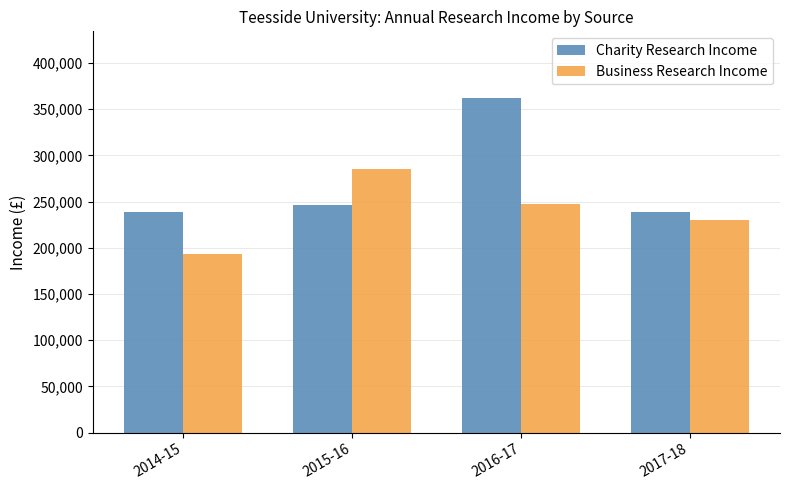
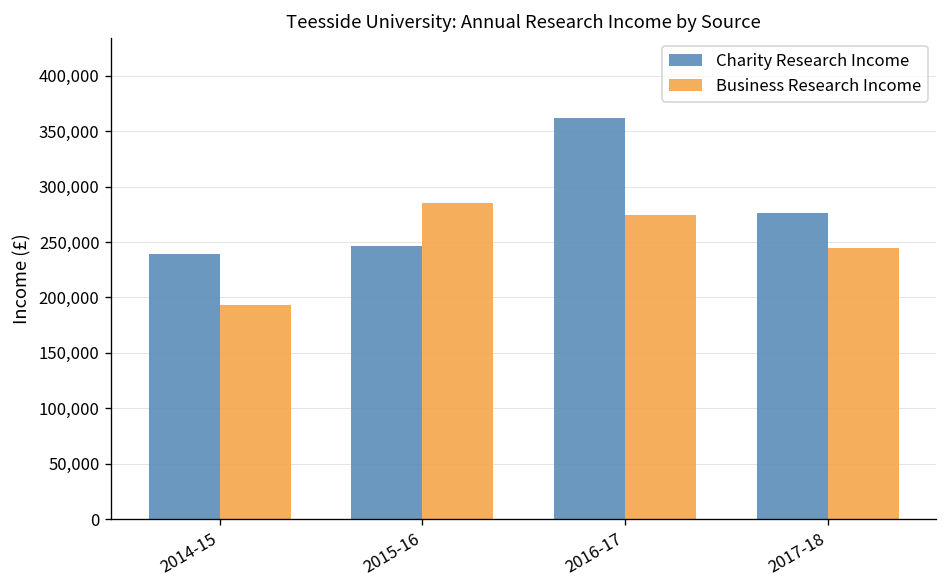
  {
    "Charity Research Income": {
      "2014-15": "240,000",
      "2015-16": "250,000",
      "2016-17": "360,000",
-     "2017-18": "240,000"
+     "2017-18": "280,000"
    },
    "Business Research Income": {
      "2014-15": "190,000",
      "2015-16": "280,000",
-     "2016-17": "250,000",
-     "2017-18": "230,000"
+     "2016-17": "270,000",
+     "2017-18": "250,000"
    }
  }
